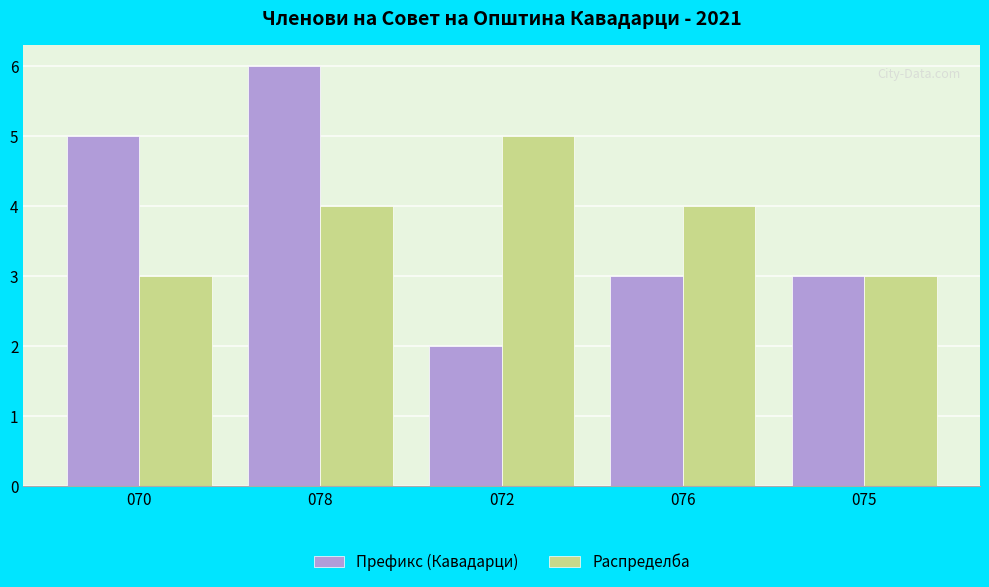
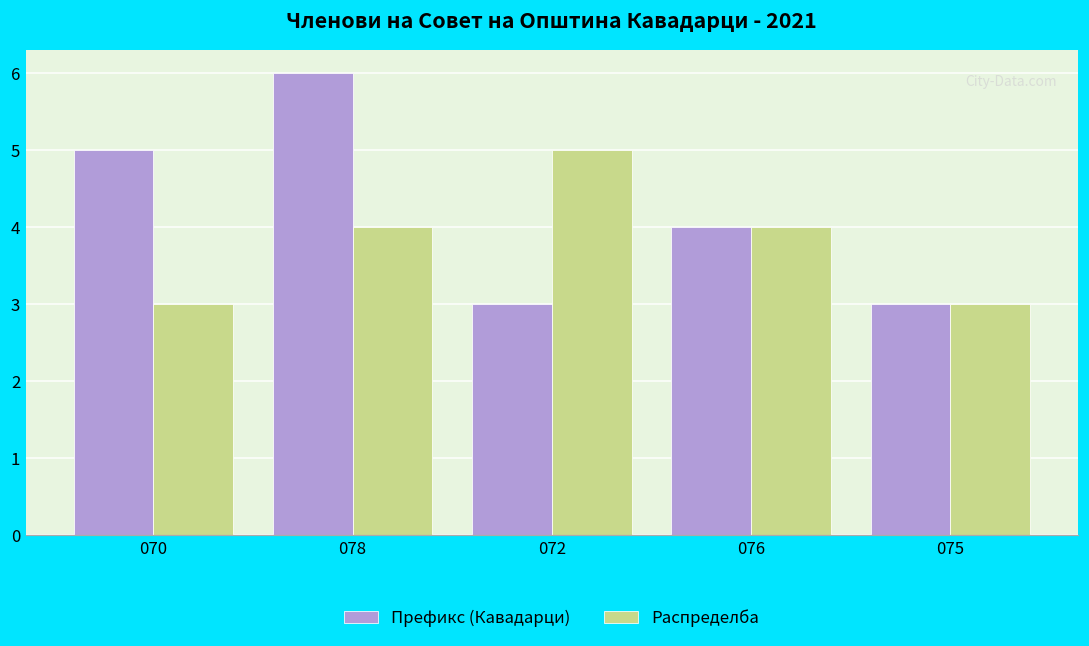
  {
    "Префикс (Кавадарци)": {
      "070": 5,
      "078": 6,
-     "072": 2,
-     "076": 3,
+     "072": 3,
+     "076": 4,
      "075": 3
    },
    "Распределба": {
      "070": 3,
      "078": 4,
      "072": 5,
      "076": 4,
      "075": 3
    }
  }
